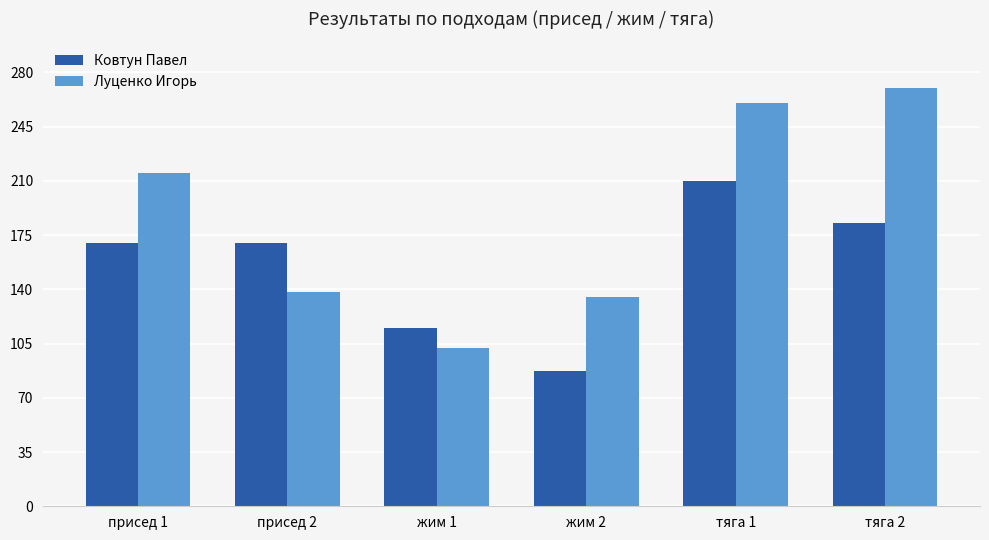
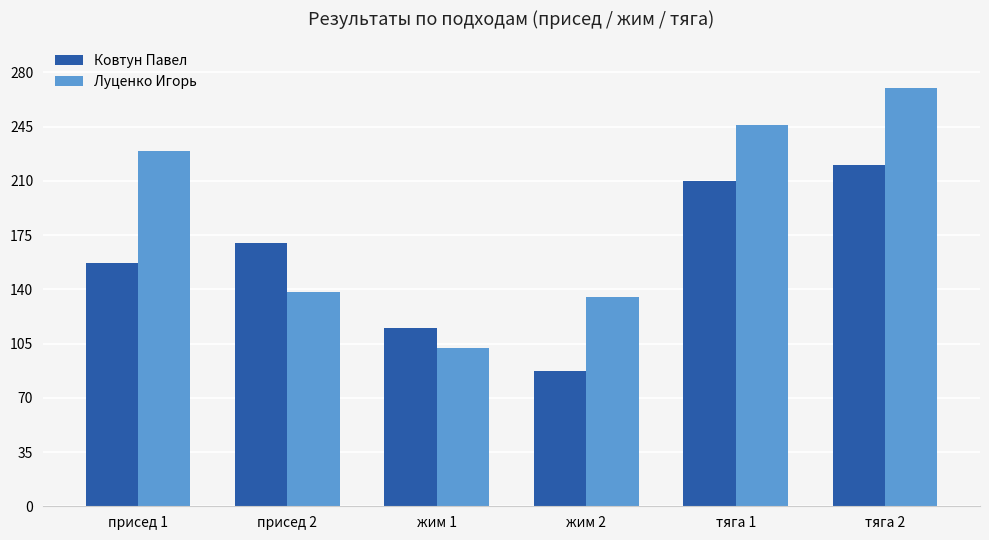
  {
    "Ковтун Павел": {
-     "присед 1": 170,
+     "присед 1": 157,
      "присед 2": 170,
      "жим 1": 115,
      "жим 2": 87,
      "тяга 1": 210,
-     "тяга 2": 183
+     "тяга 2": 220
    },
    "Луценко Игорь": {
-     "присед 1": 215,
+     "присед 1": 229,
      "присед 2": 138,
      "жим 1": 102,
      "жим 2": 135,
-     "тяга 1": 260,
+     "тяга 1": 246,
      "тяга 2": 270
    }
  }
